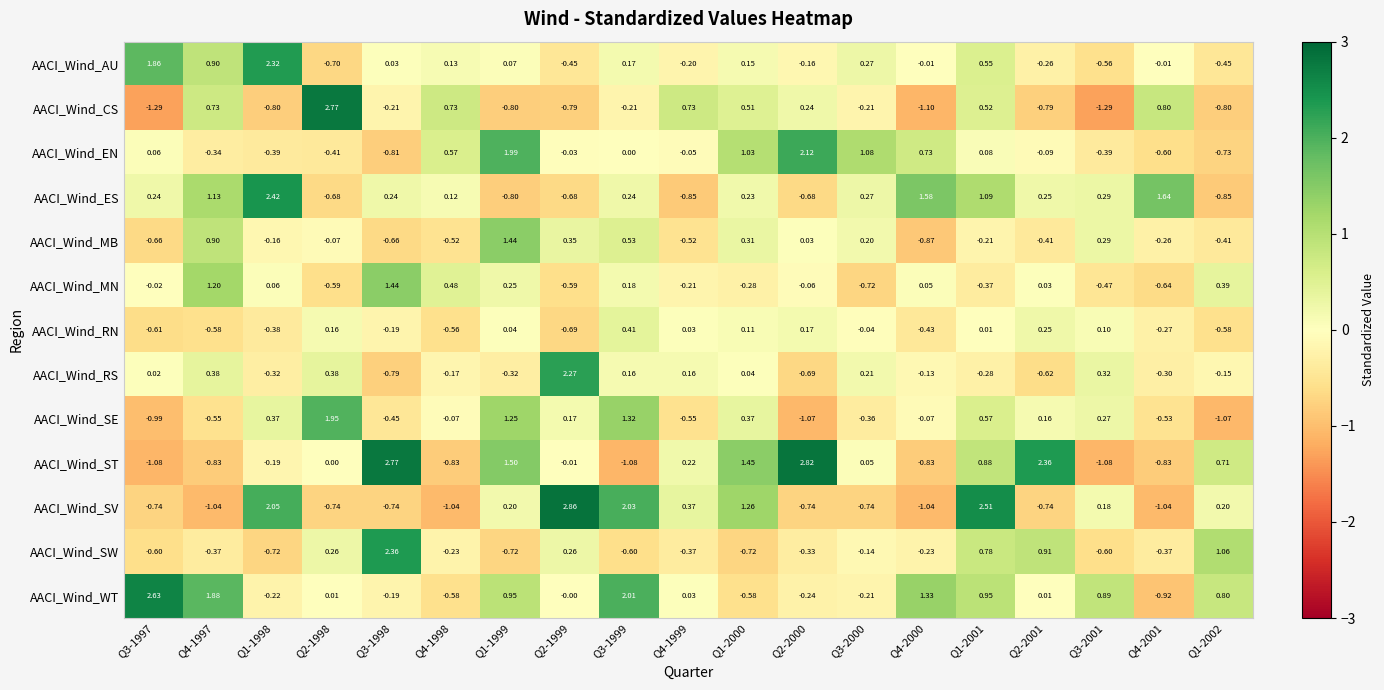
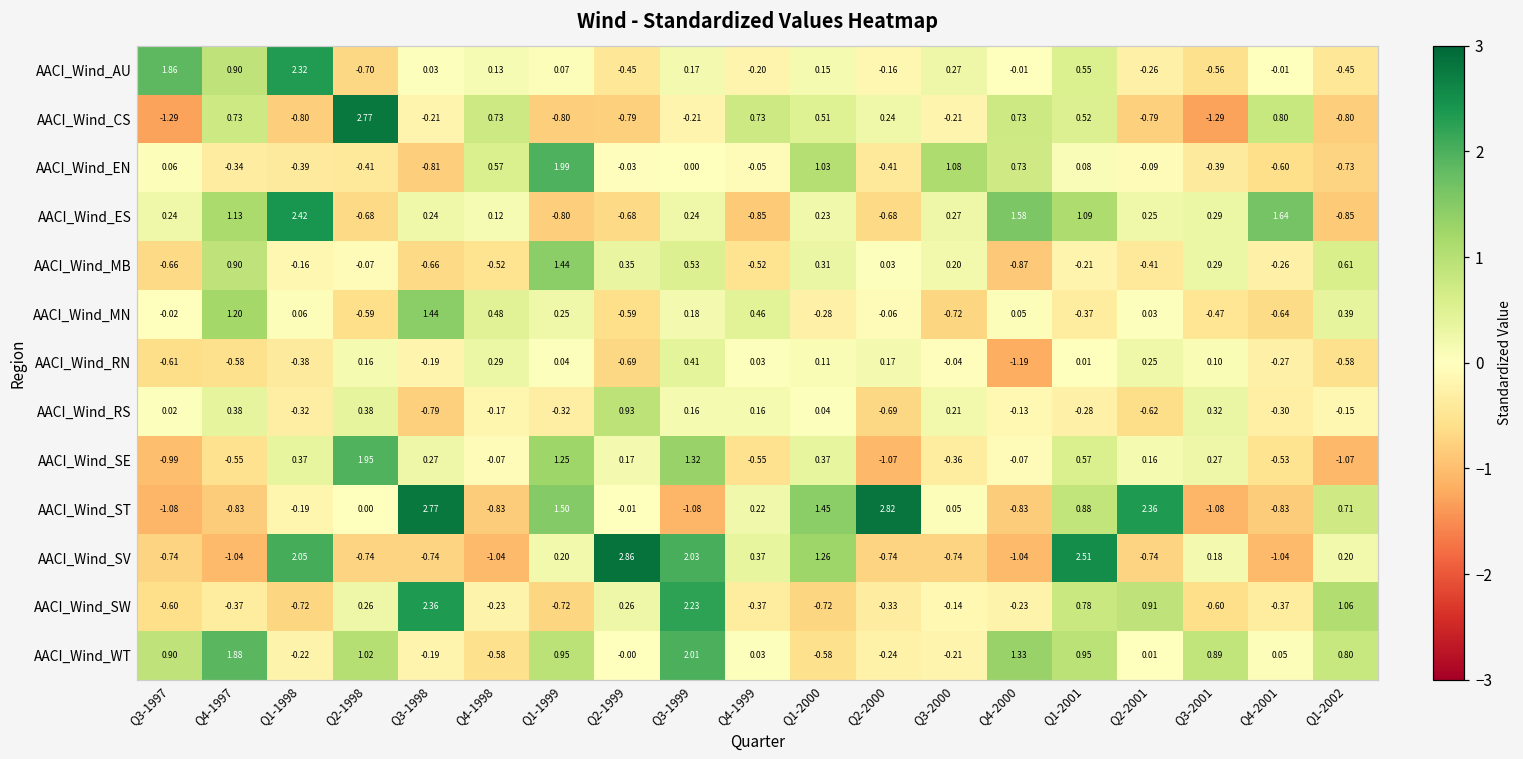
  {
    "AACI_Wind_CS": {
      "Q3-1997": -1.29,
      "Q4-1997": 0.73,
      "Q1-1998": -0.80,
      "Q2-1998": 2.77,
      "Q3-1998": -0.21,
      "Q4-1998": 0.73,
      "Q1-1999": -0.80,
      "Q2-1999": -0.79,
      "Q3-1999": -0.21,
      "Q4-1999": 0.73,
      "Q1-2000": 0.51,
      "Q2-2000": 0.24,
      "Q3-2000": -0.21,
-     "Q4-2000": -1.10,
+     "Q4-2000": 0.73,
      "Q1-2001": 0.52,
      "Q2-2001": -0.79,
      "Q3-2001": -1.29,
      "Q4-2001": 0.80,
      "Q1-2002": -0.80
    },
    "AACI_Wind_EN": {
      "Q3-1997": 0.06,
      "Q4-1997": -0.34,
      "Q1-1998": -0.39,
      "Q2-1998": -0.41,
      "Q3-1998": -0.81,
      "Q4-1998": 0.57,
      "Q1-1999": 1.99,
      "Q2-1999": -0.03,
      "Q3-1999": 0.00,
      "Q4-1999": -0.05,
      "Q1-2000": 1.03,
-     "Q2-2000": 2.12,
+     "Q2-2000": -0.41,
      "Q3-2000": 1.08,
      "Q4-2000": 0.73,
      "Q1-2001": 0.08,
      "Q2-2001": -0.09,
      "Q3-2001": -0.39,
      "Q4-2001": -0.60,
      "Q1-2002": -0.73
    },
    "AACI_Wind_MB": {
      "Q3-1997": -0.66,
      "Q4-1997": 0.90,
      "Q1-1998": -0.16,
      "Q2-1998": -0.07,
      "Q3-1998": -0.66,
      "Q4-1998": -0.52,
      "Q1-1999": 1.44,
      "Q2-1999": 0.35,
      "Q3-1999": 0.53,
      "Q4-1999": -0.52,
      "Q1-2000": 0.31,
      "Q2-2000": 0.03,
      "Q3-2000": 0.20,
      "Q4-2000": -0.87,
      "Q1-2001": -0.21,
      "Q2-2001": -0.41,
      "Q3-2001": 0.29,
      "Q4-2001": -0.26,
-     "Q1-2002": -0.41
+     "Q1-2002": 0.61
    },
    "AACI_Wind_MN": {
      "Q3-1997": -0.02,
      "Q4-1997": 1.20,
      "Q1-1998": 0.06,
      "Q2-1998": -0.59,
      "Q3-1998": 1.44,
      "Q4-1998": 0.48,
      "Q1-1999": 0.25,
      "Q2-1999": -0.59,
      "Q3-1999": 0.18,
-     "Q4-1999": -0.21,
+     "Q4-1999": 0.46,
      "Q1-2000": -0.28,
      "Q2-2000": -0.06,
      "Q3-2000": -0.72,
      "Q4-2000": 0.05,
      "Q1-2001": -0.37,
      "Q2-2001": 0.03,
      "Q3-2001": -0.47,
      "Q4-2001": -0.64,
      "Q1-2002": 0.39
    },
    "AACI_Wind_RN": {
      "Q3-1997": -0.61,
      "Q4-1997": -0.58,
      "Q1-1998": -0.38,
      "Q2-1998": 0.16,
      "Q3-1998": -0.19,
-     "Q4-1998": -0.56,
+     "Q4-1998": 0.29,
      "Q1-1999": 0.04,
      "Q2-1999": -0.69,
      "Q3-1999": 0.41,
      "Q4-1999": 0.03,
      "Q1-2000": 0.11,
      "Q2-2000": 0.17,
      "Q3-2000": -0.04,
-     "Q4-2000": -0.43,
+     "Q4-2000": -1.19,
      "Q1-2001": 0.01,
      "Q2-2001": 0.25,
      "Q3-2001": 0.10,
      "Q4-2001": -0.27,
      "Q1-2002": -0.58
    },
    "AACI_Wind_RS": {
      "Q3-1997": 0.02,
      "Q4-1997": 0.38,
      "Q1-1998": -0.32,
      "Q2-1998": 0.38,
      "Q3-1998": -0.79,
      "Q4-1998": -0.17,
      "Q1-1999": -0.32,
-     "Q2-1999": 2.27,
+     "Q2-1999": 0.93,
      "Q3-1999": 0.16,
      "Q4-1999": 0.16,
      "Q1-2000": 0.04,
      "Q2-2000": -0.69,
      "Q3-2000": 0.21,
      "Q4-2000": -0.13,
      "Q1-2001": -0.28,
      "Q2-2001": -0.62,
      "Q3-2001": 0.32,
      "Q4-2001": -0.30,
      "Q1-2002": -0.15
    },
    "AACI_Wind_SE": {
      "Q3-1997": -0.99,
      "Q4-1997": -0.55,
      "Q1-1998": 0.37,
      "Q2-1998": 1.95,
-     "Q3-1998": -0.45,
+     "Q3-1998": 0.27,
      "Q4-1998": -0.07,
      "Q1-1999": 1.25,
      "Q2-1999": 0.17,
      "Q3-1999": 1.32,
      "Q4-1999": -0.55,
      "Q1-2000": 0.37,
      "Q2-2000": -1.07,
      "Q3-2000": -0.36,
      "Q4-2000": -0.07,
      "Q1-2001": 0.57,
      "Q2-2001": 0.16,
      "Q3-2001": 0.27,
      "Q4-2001": -0.53,
      "Q1-2002": -1.07
    },
    "AACI_Wind_SW": {
      "Q3-1997": -0.60,
      "Q4-1997": -0.37,
      "Q1-1998": -0.72,
      "Q2-1998": 0.26,
      "Q3-1998": 2.36,
      "Q4-1998": -0.23,
      "Q1-1999": -0.72,
      "Q2-1999": 0.26,
-     "Q3-1999": -0.60,
+     "Q3-1999": 2.23,
      "Q4-1999": -0.37,
      "Q1-2000": -0.72,
      "Q2-2000": -0.33,
      "Q3-2000": -0.14,
      "Q4-2000": -0.23,
      "Q1-2001": 0.78,
      "Q2-2001": 0.91,
      "Q3-2001": -0.60,
      "Q4-2001": -0.37,
      "Q1-2002": 1.06
    },
    "AACI_Wind_WT": {
-     "Q3-1997": 2.63,
+     "Q3-1997": 0.90,
      "Q4-1997": 1.88,
      "Q1-1998": -0.22,
-     "Q2-1998": 0.01,
+     "Q2-1998": 1.02,
      "Q3-1998": -0.19,
      "Q4-1998": -0.58,
      "Q1-1999": 0.95,
      "Q2-1999": -0.00,
      "Q3-1999": 2.01,
      "Q4-1999": 0.03,
      "Q1-2000": -0.58,
      "Q2-2000": -0.24,
      "Q3-2000": -0.21,
      "Q4-2000": 1.33,
      "Q1-2001": 0.95,
      "Q2-2001": 0.01,
      "Q3-2001": 0.89,
-     "Q4-2001": -0.92,
+     "Q4-2001": 0.05,
      "Q1-2002": 0.80
    }
  }
